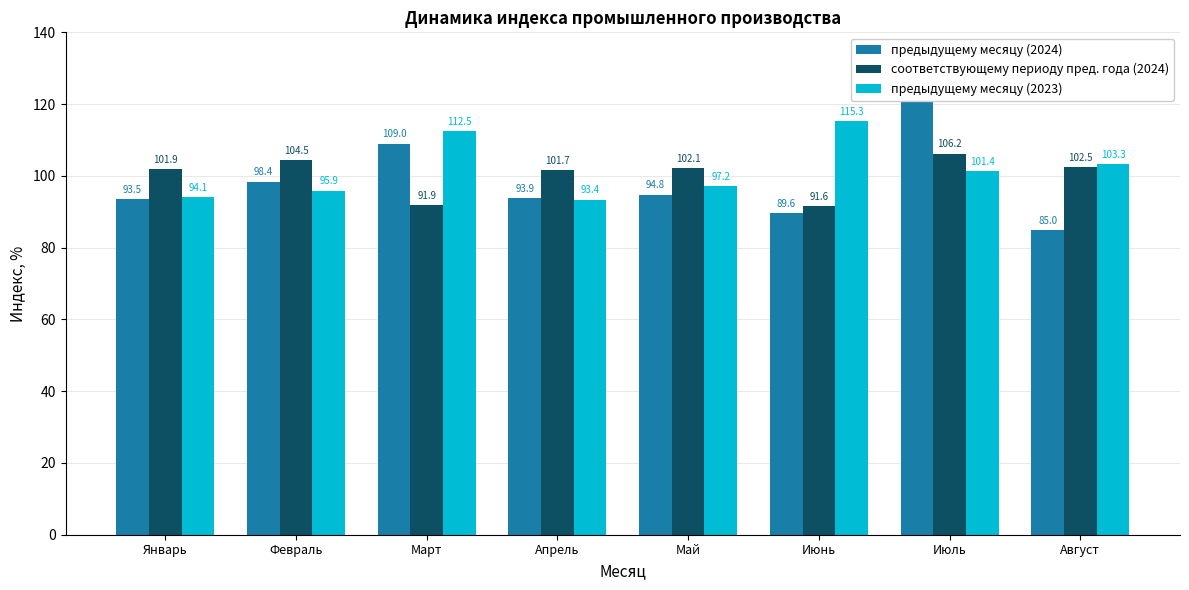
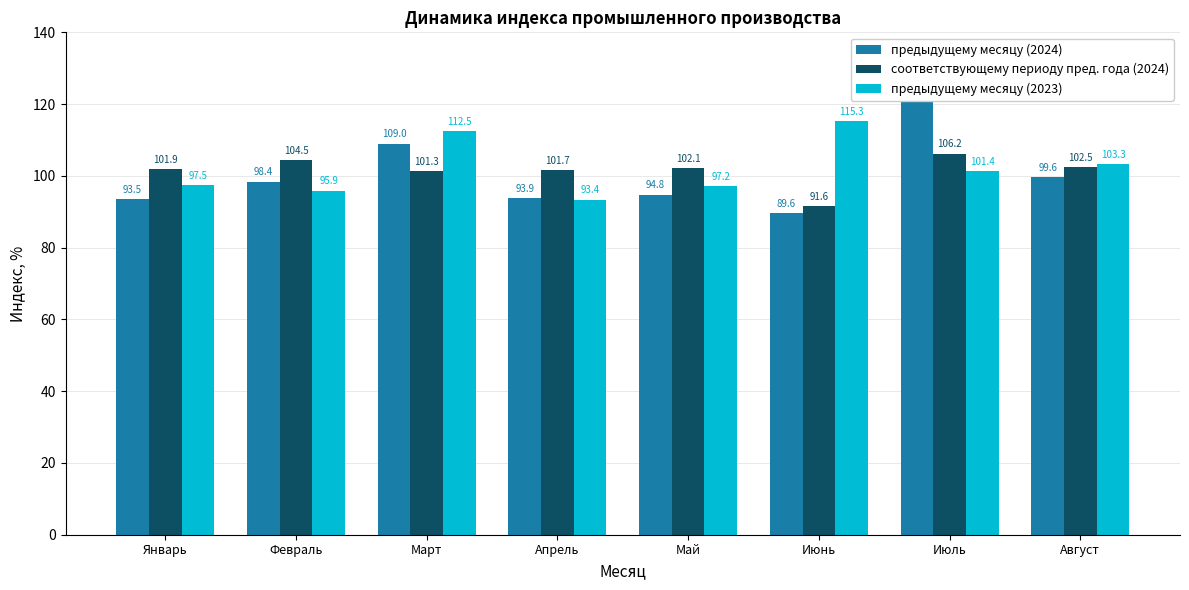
  {
    "предыдущему месяцу (2024)": {
      "Январь": 93.5,
      "Февраль": 98.4,
      "Март": 109.0,
      "Апрель": 93.9,
      "Май": 94.8,
      "Июнь": 89.6,
-     "Август": 85.0
+     "Август": 99.6
    },
    "соответствующему периоду пред. года (2024)": {
      "Январь": 101.9,
      "Февраль": 104.5,
-     "Март": 91.9,
+     "Март": 101.3,
      "Апрель": 101.7,
      "Май": 102.1,
      "Июнь": 91.6,
      "Июль": 106.2,
      "Август": 102.5
    },
    "предыдущему месяцу (2023)": {
-     "Январь": 94.1,
+     "Январь": 97.5,
      "Февраль": 95.9,
      "Март": 112.5,
      "Апрель": 93.4,
      "Май": 97.2,
      "Июнь": 115.3,
      "Июль": 101.4,
      "Август": 103.3
    }
  }
